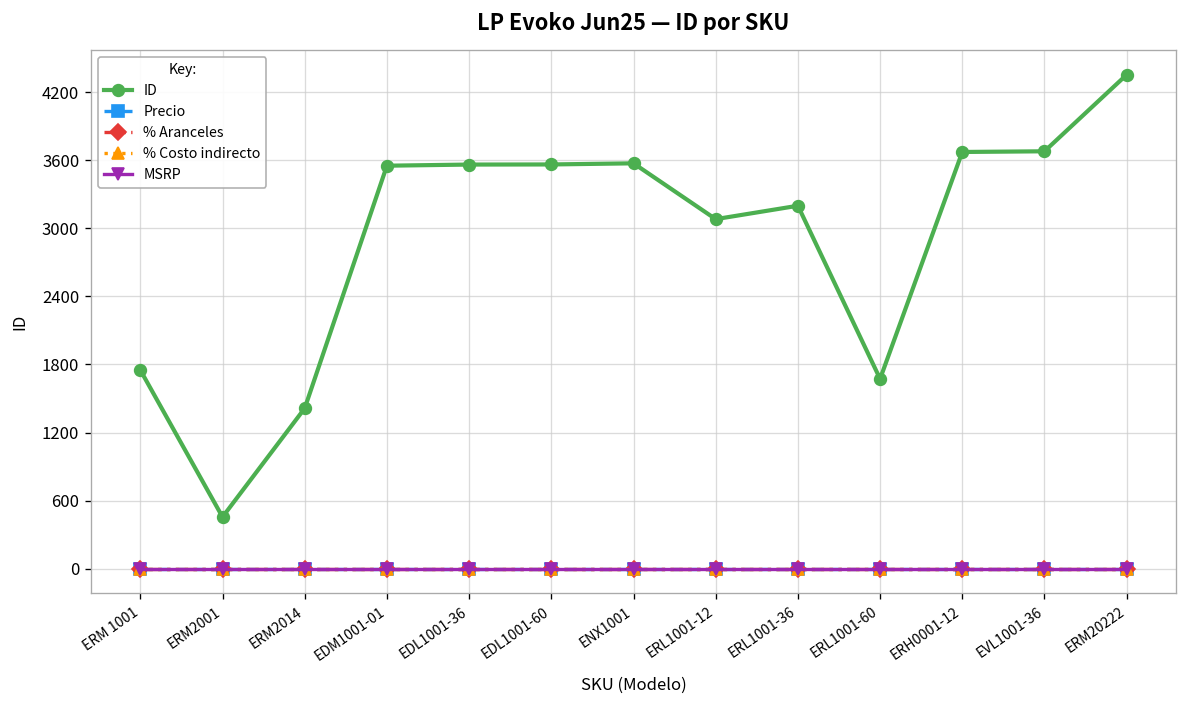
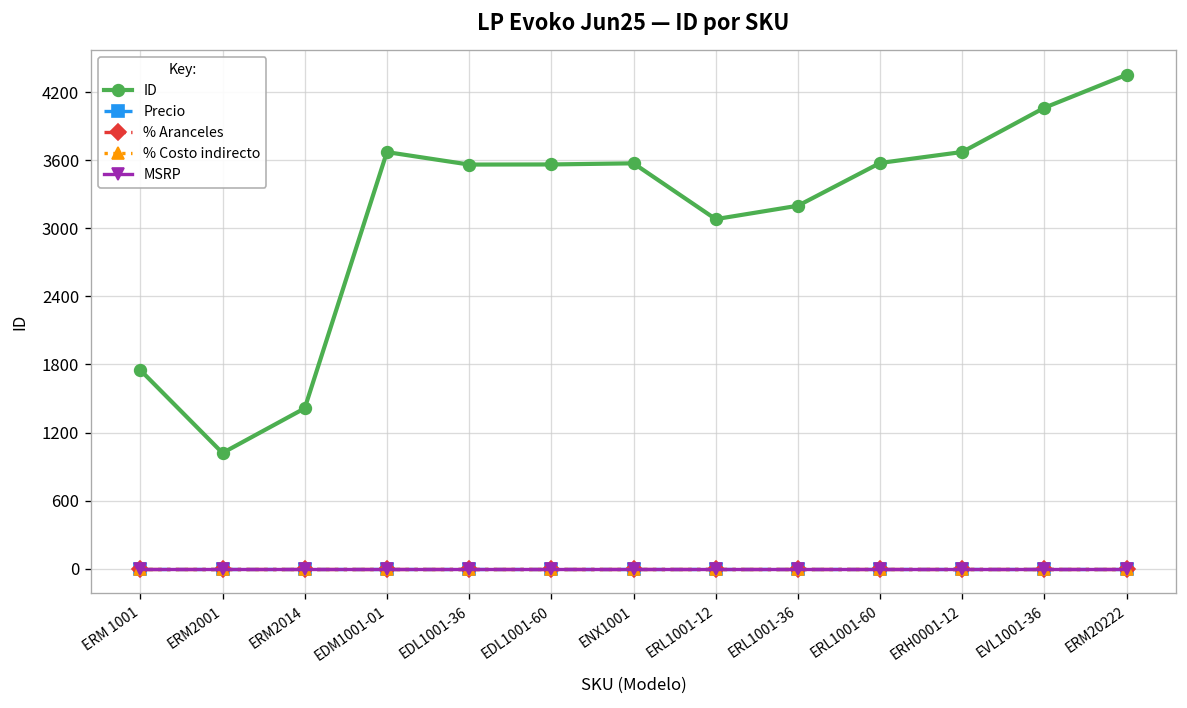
  {
    "ID": {
      "ERM 1001": 1800,
-     "ERM2001": 500,
+     "ERM2001": 1000,
      "ERM2014": 1400,
-     "EDM1001-01": 3600,
+     "EDM1001-01": 3700,
      "EDL1001-36": 3600,
      "EDL1001-60": 3600,
      "ENX1001": 3600,
      "ERL1001-12": 3100,
      "ERL1001-36": 3200,
-     "ERL1001-60": 1700,
+     "ERL1001-60": 3600,
      "ERH0001-12": 3700,
-     "EVL1001-36": 3700,
+     "EVL1001-36": 4100,
      "ERM20222": 4400
    },
    "MSRP": {
      "ERM 1001": 0,
      "ERM2001": 0,
      "ERM2014": 0,
      "EDM1001-01": 0,
      "EDL1001-36": 0,
      "EDL1001-60": 0,
      "ENX1001": 0,
      "ERL1001-12": 0,
      "ERL1001-36": 0,
      "ERL1001-60": 0,
      "ERH0001-12": 0,
      "EVL1001-36": 0,
      "ERM20222": 0
    }
  }
